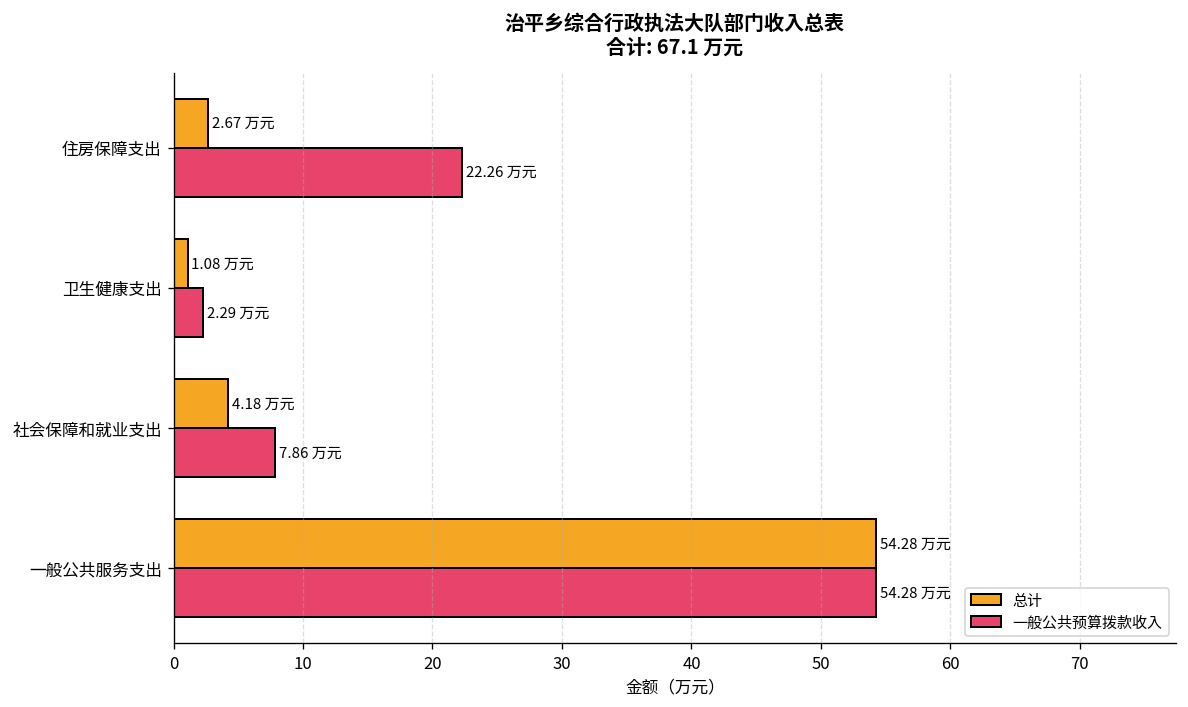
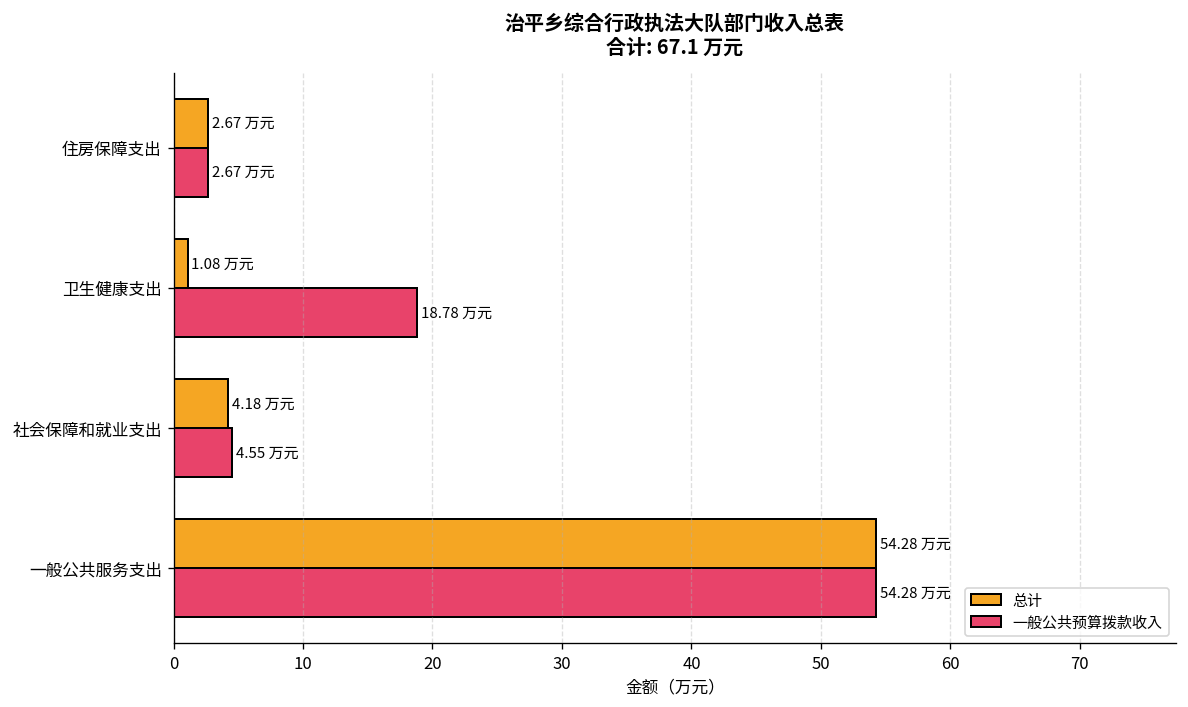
  {
    "总计": {
      "住房保障支出": 2.67,
      "卫生健康支出": 1.08,
      "社会保障和就业支出": 4.18,
      "一般公共服务支出": 54.28
    },
    "一般公共预算拨款收入": {
-     "住房保障支出": 22.26,
-     "卫生健康支出": 2.29,
-     "社会保障和就业支出": 7.86,
+     "住房保障支出": 2.67,
+     "卫生健康支出": 18.78,
+     "社会保障和就业支出": 4.55,
      "一般公共服务支出": 54.28
    }
  }
